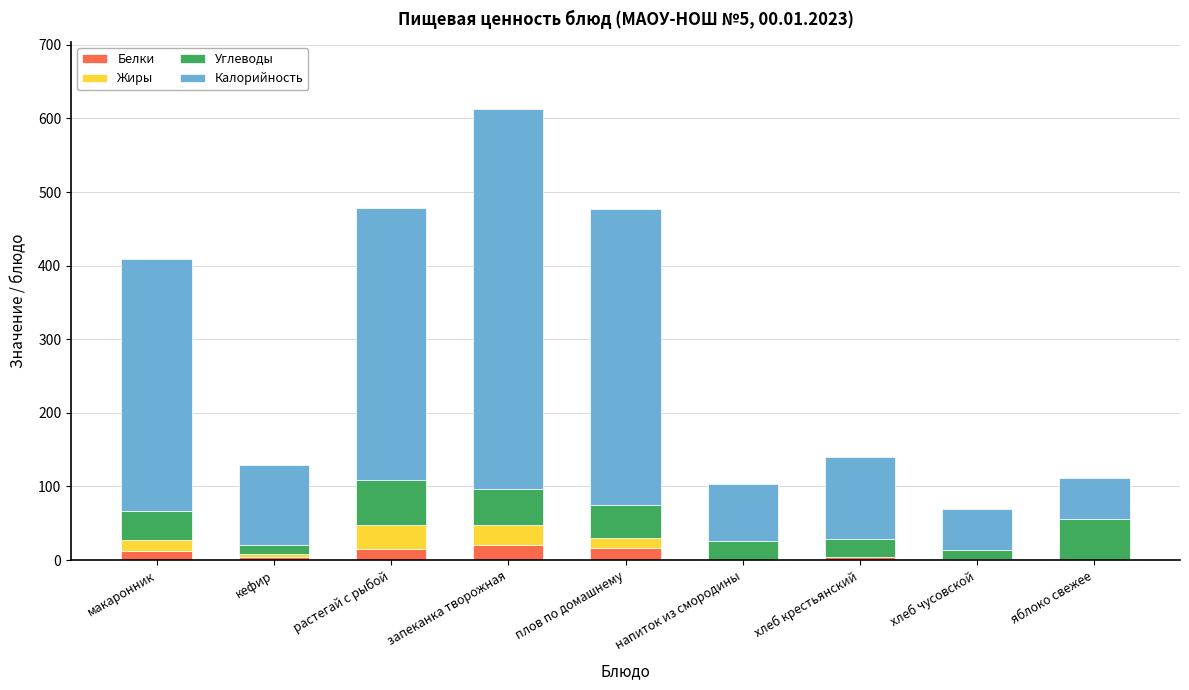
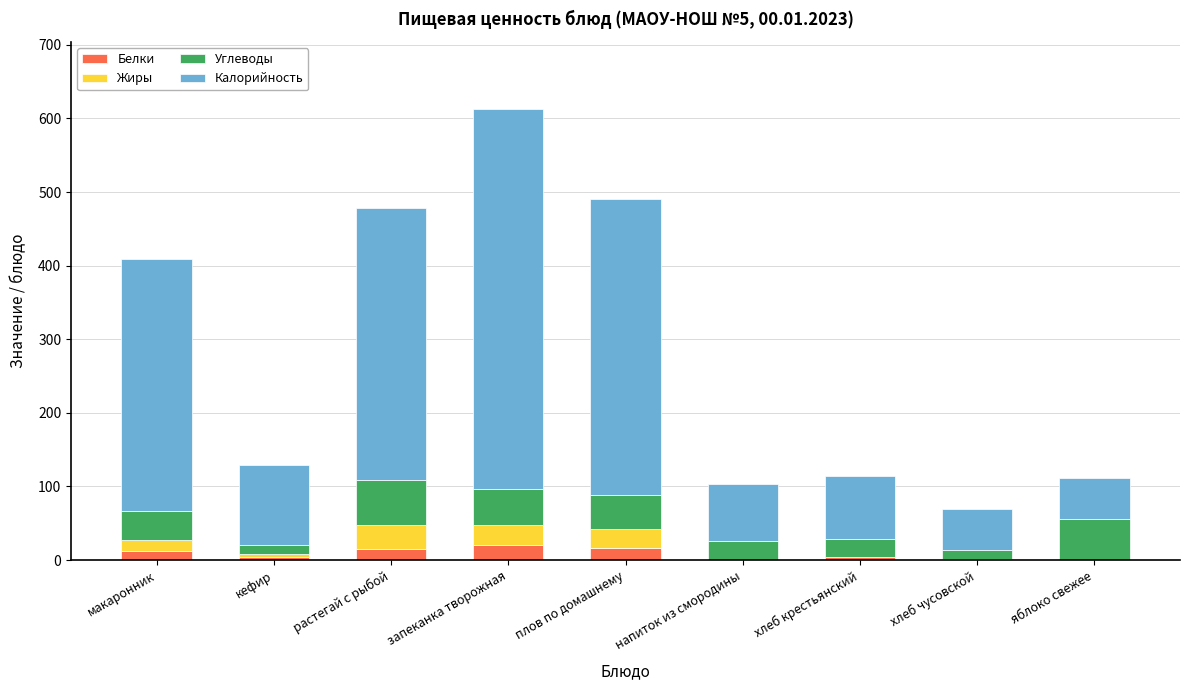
  {
    "Белки": {
      "макаронник": 10,
      "кефир": 0,
      "растегай с рыбой": 10,
      "запеканка творожная": 20,
      "плов по домашнему": 20,
      "хлеб крестьянский": 0
    },
    "Жиры": {
      "макаронник": 20,
      "кефир": 0,
      "растегай с рыбой": 30,
      "запеканка творожная": 30,
-     "плов по домашнему": 10,
+     "плов по домашнему": 30,
      "напиток из смородины": 0,
      "яблоко свежее": 0
    },
    "Углеводы": {
      "макаронник": 40,
      "кефир": 10,
      "растегай с рыбой": 60,
      "запеканка творожная": 50,
      "плов по домашнему": 50,
      "напиток из смородины": 30,
      "хлеб крестьянский": 20,
      "хлеб чусовской": 10,
      "яблоко свежее": 60
    },
    "Калорийность": {
      "макаронник": 340,
      "кефир": 110,
      "растегай с рыбой": 370,
      "запеканка творожная": 520,
      "плов по домашнему": 400,
      "напиток из смородины": 80,
-     "хлеб крестьянский": 110,
+     "хлеб крестьянский": 90,
      "хлеб чусовской": 60,
      "яблоко свежее": 60
    }
  }
